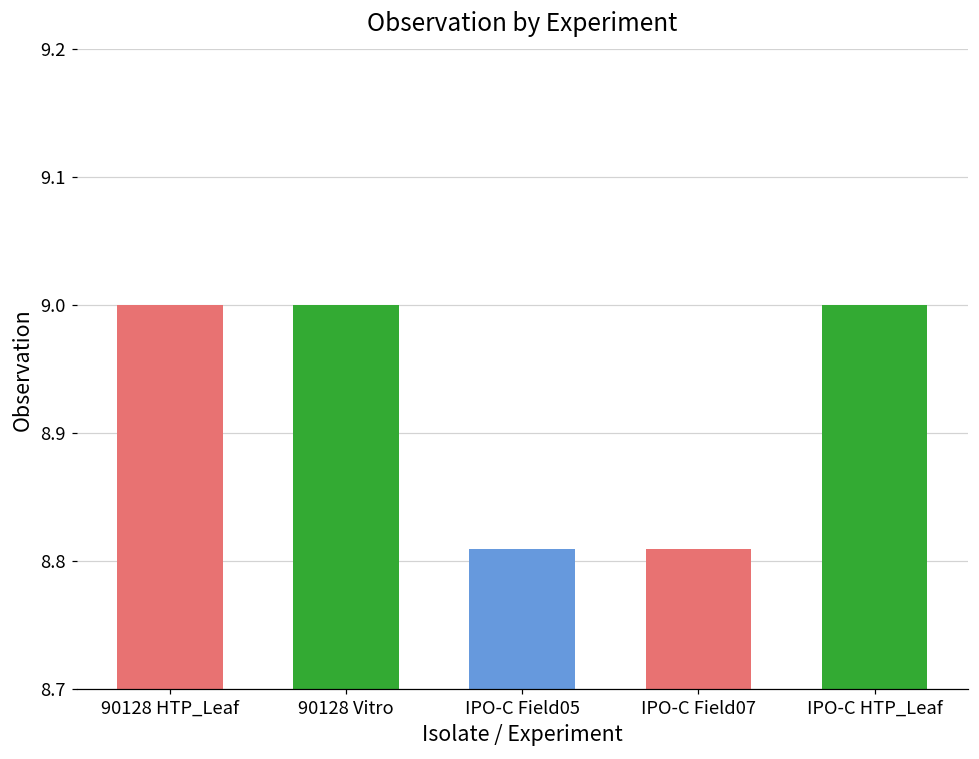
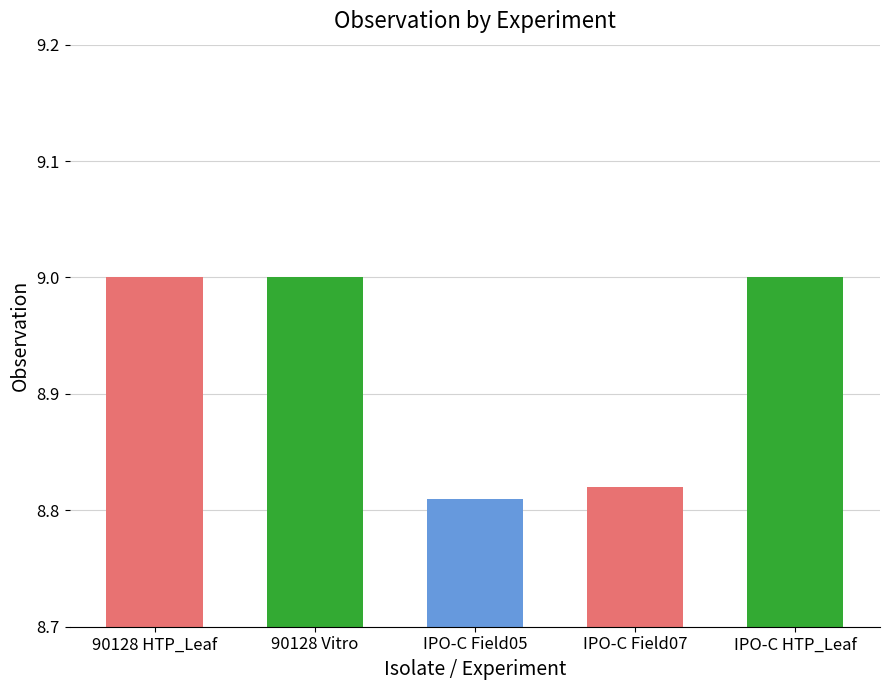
  {
    "90128 HTP_Leaf": 9.00,
    "90128 Vitro": 9.00,
    "IPO-C Field05": 8.81,
-   "IPO-C Field07": 8.81,
+   "IPO-C Field07": 8.82,
    "IPO-C HTP_Leaf": 9.00
  }
